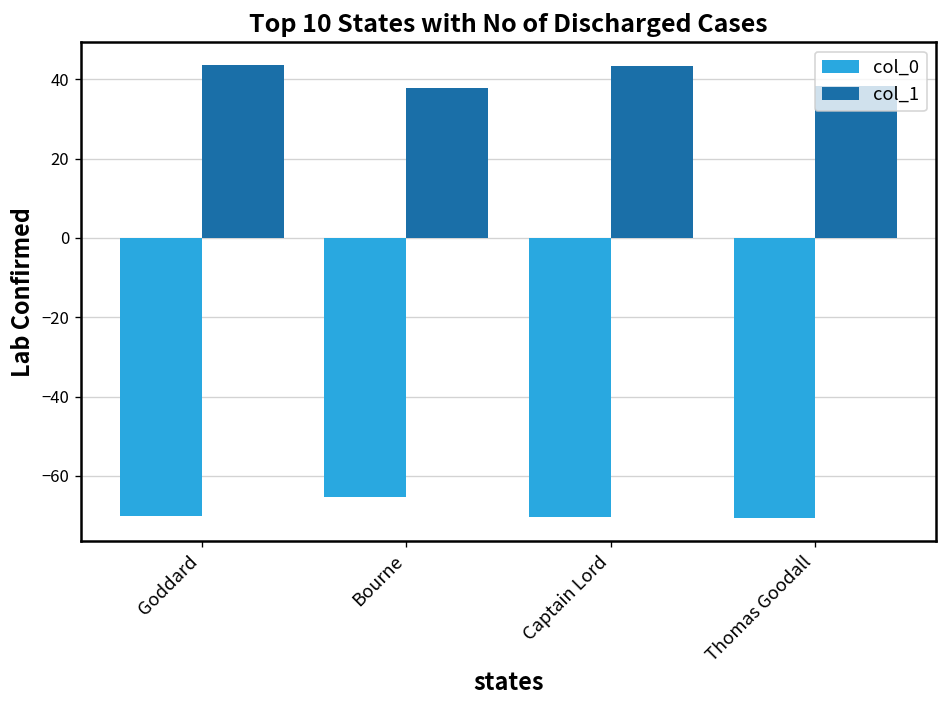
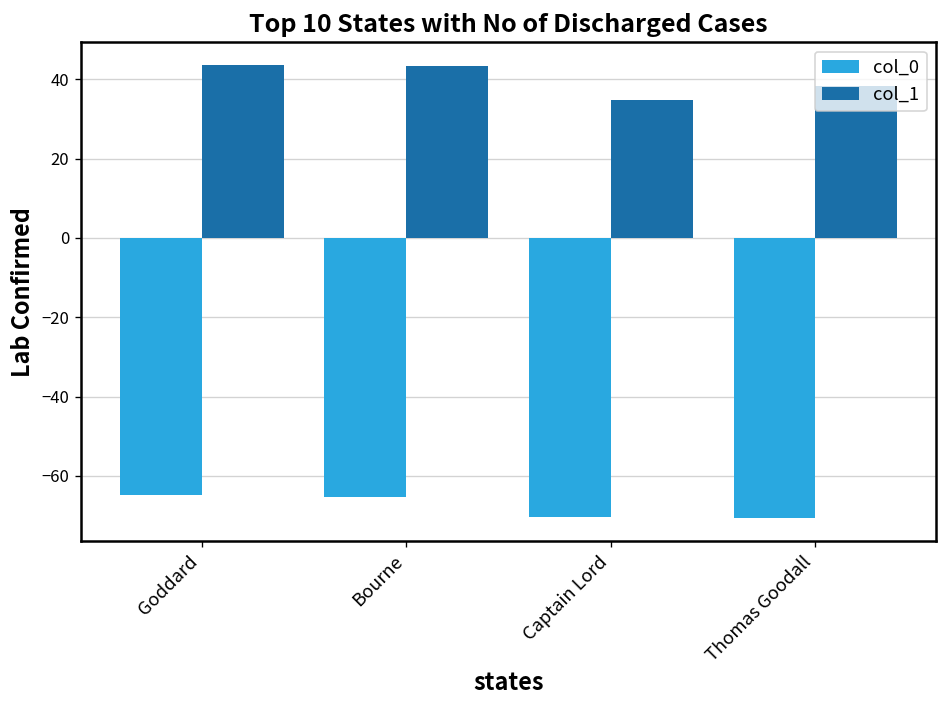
  {
    "col_0": {
-     "Goddard": -70,
+     "Goddard": -65,
      "Bourne": -65,
      "Captain Lord": -70,
      "Thomas Goodall": -71
    },
    "col_1": {
      "Goddard": 44,
-     "Bourne": 38,
-     "Captain Lord": 43
+     "Bourne": 43,
+     "Captain Lord": 35
    }
  }
